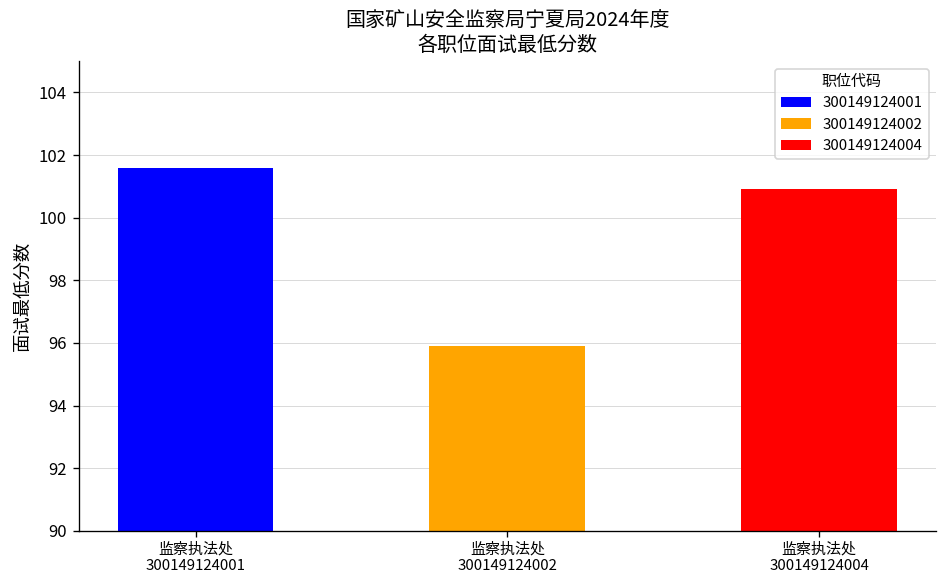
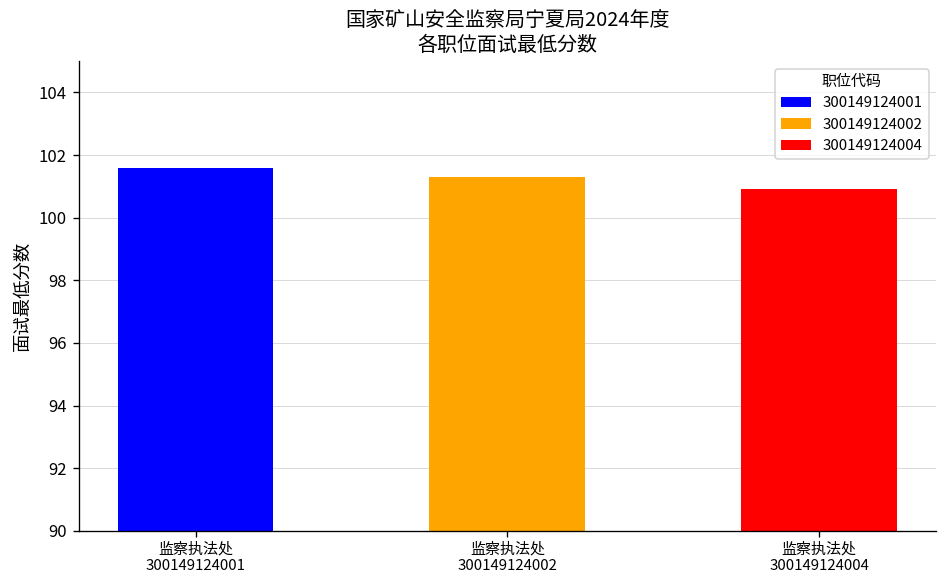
  {
    "监察执法处 300149124001": 101.6,
-   "监察执法处 300149124002": 95.9,
+   "监察执法处 300149124002": 101.3,
    "监察执法处 300149124004": 100.9
  }
